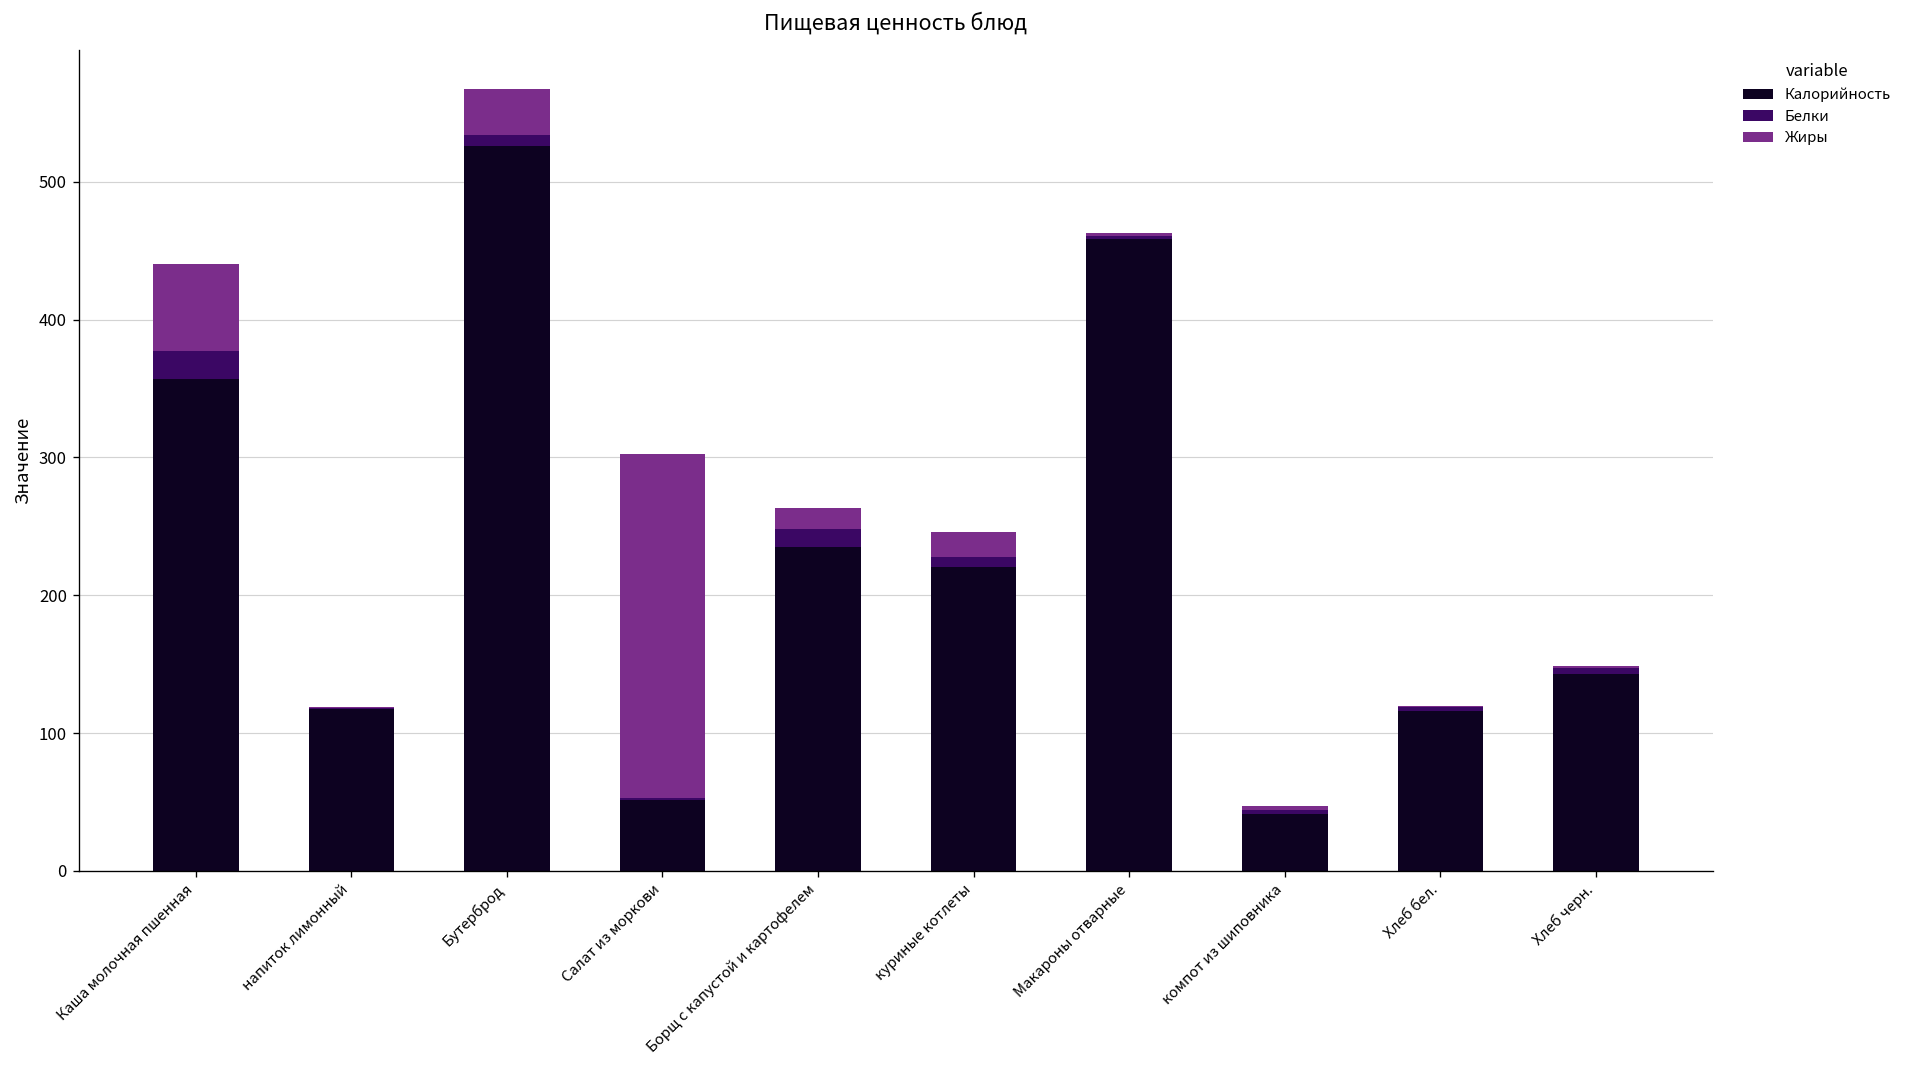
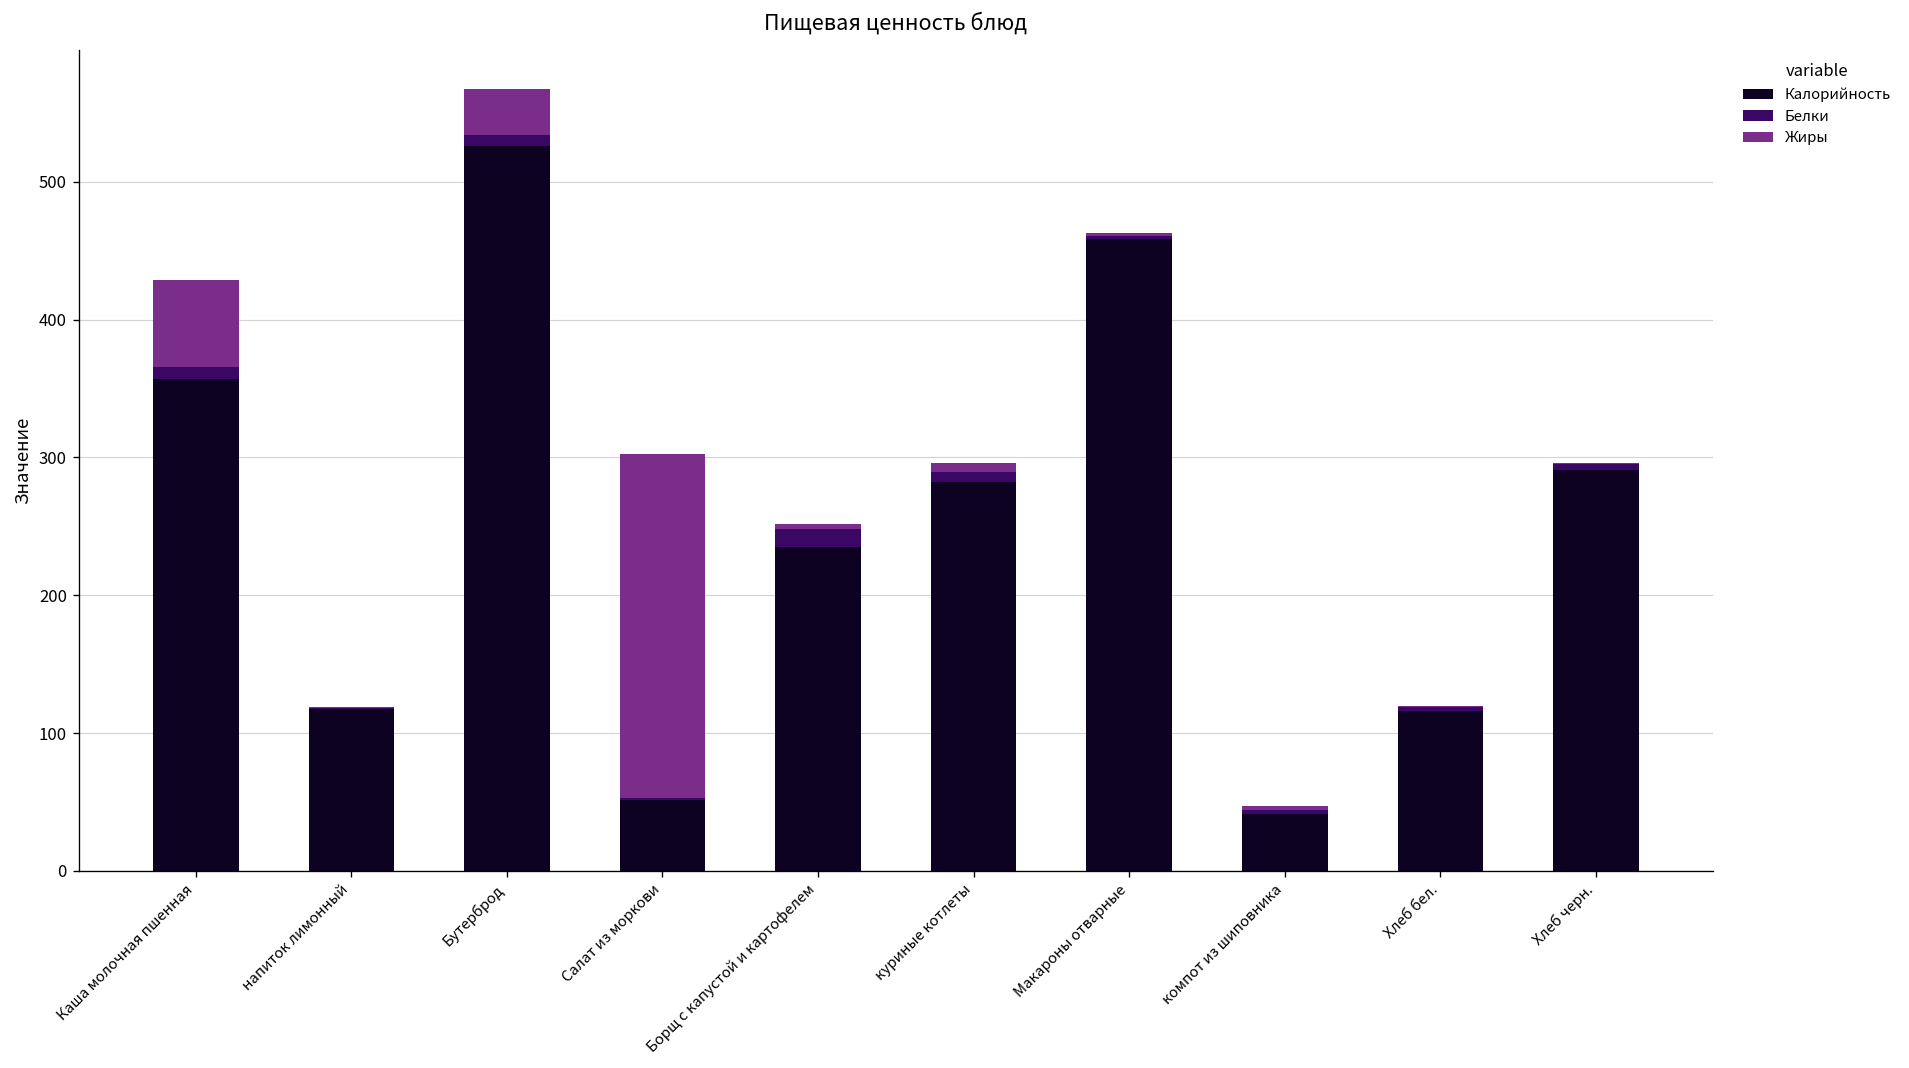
  {
    "Калорийность": {
      "Каша молочная пшенная": 357,
      "напиток лимонный": 118,
      "Бутерброд": 526,
      "Салат из моркови": 51,
      "Борщ с капустой и картофелем": 235,
-     "куриные котлеты": 220,
+     "куриные котлеты": 283,
      "Макароны отварные": 459,
      "компот из шиповника": 41,
      "Хлеб бел.": 116,
-     "Хлеб черн.": 143
+     "Хлеб черн.": 291
    },
    "Белки": {
-     "Каша молочная пшенная": 20,
+     "Каша молочная пшенная": 9,
      "Бутерброд": 8,
      "Борщ с капустой и картофелем": 13,
      "куриные котлеты": 7,
      "компот из шиповника": 3,
      "Хлеб бел.": 3,
      "Хлеб черн.": 4
    },
    "Жиры": {
      "Каша молочная пшенная": 63,
      "Бутерброд": 33,
      "Салат из моркови": 250,
-     "Борщ с капустой и картофелем": 16,
-     "куриные котлеты": 18,
+     "Борщ с капустой и картофелем": 4,
+     "куриные котлеты": 7,
      "Макароны отварные": 2,
      "компот из шиповника": 3
    }
  }
